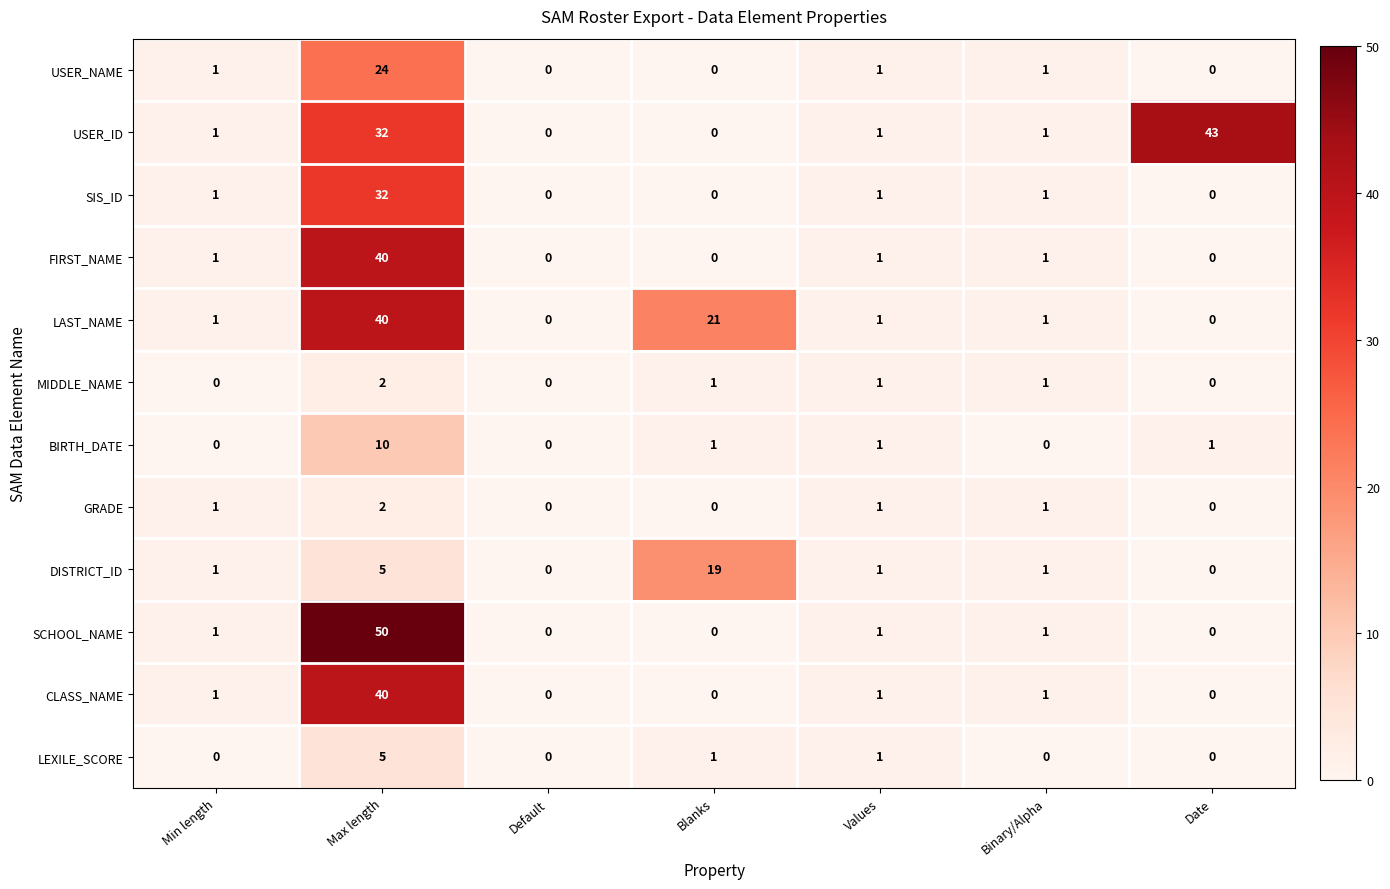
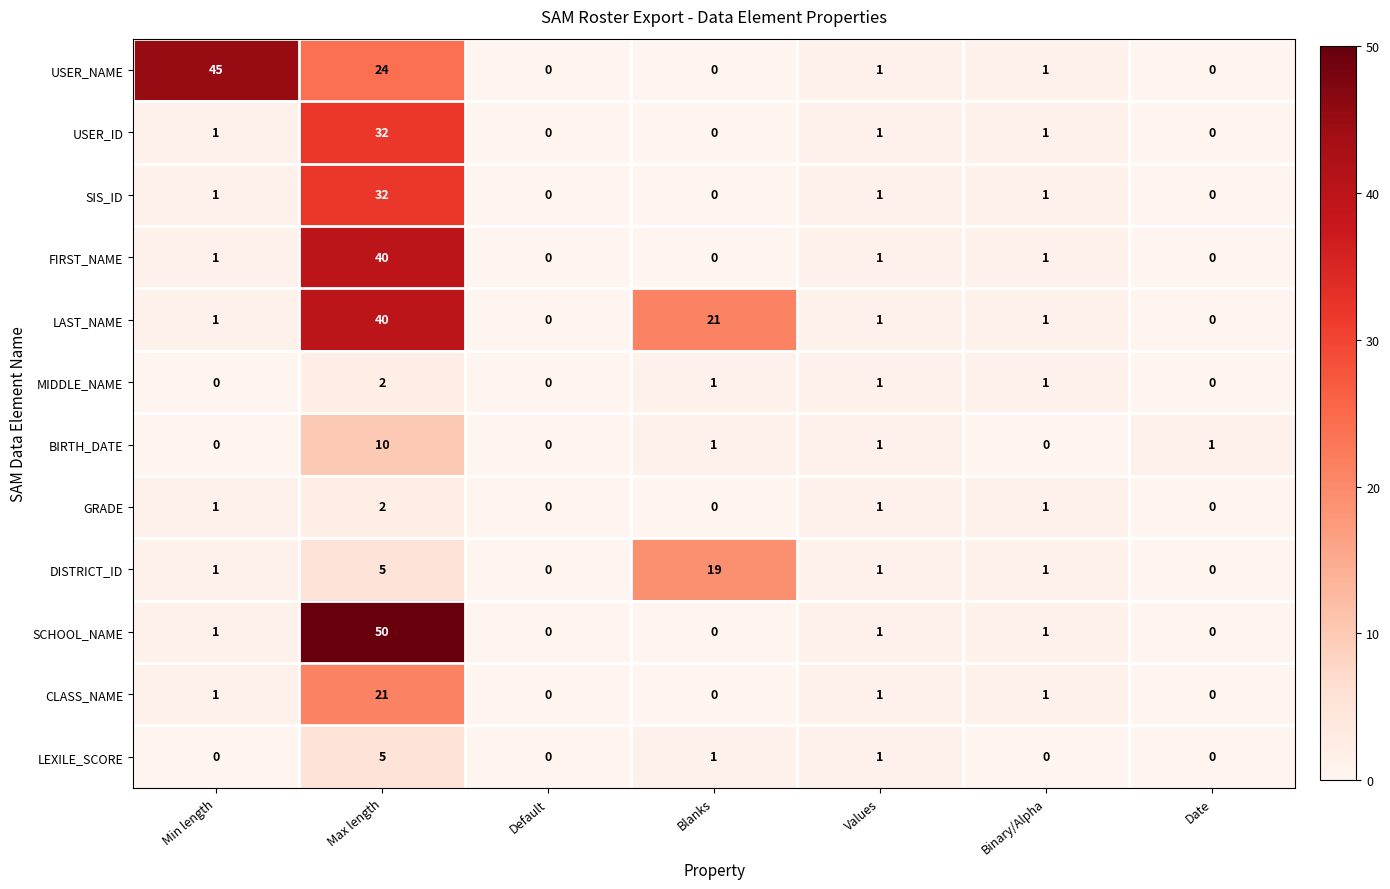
  {
    "USER_NAME": {
-     "Min length": 1,
+     "Min length": 45,
      "Max length": 24,
      "Default": 0,
      "Blanks": 0,
      "Values": 1,
      "Binary/Alpha": 1,
      "Date": 0
    },
    "USER_ID": {
      "Min length": 1,
      "Max length": 32,
      "Default": 0,
      "Blanks": 0,
      "Values": 1,
      "Binary/Alpha": 1,
-     "Date": 43
+     "Date": 0
    },
    "SIS_ID": {
      "Min length": 1,
      "Max length": 32,
      "Default": 0,
      "Blanks": 0,
      "Values": 1,
      "Binary/Alpha": 1,
      "Date": 0
    },
    "FIRST_NAME": {
      "Min length": 1,
      "Max length": 40,
      "Default": 0,
      "Blanks": 0,
      "Values": 1,
      "Binary/Alpha": 1,
      "Date": 0
    },
    "LAST_NAME": {
      "Min length": 1,
      "Max length": 40,
      "Default": 0,
      "Blanks": 21,
      "Values": 1,
      "Binary/Alpha": 1,
      "Date": 0
    },
    "MIDDLE_NAME": {
      "Min length": 0,
      "Max length": 2,
      "Default": 0,
      "Blanks": 1,
      "Values": 1,
      "Binary/Alpha": 1,
      "Date": 0
    },
    "BIRTH_DATE": {
      "Min length": 0,
      "Max length": 10,
      "Default": 0,
      "Blanks": 1,
      "Values": 1,
      "Binary/Alpha": 0,
      "Date": 1
    },
    "GRADE": {
      "Min length": 1,
      "Max length": 2,
      "Default": 0,
      "Blanks": 0,
      "Values": 1,
      "Binary/Alpha": 1,
      "Date": 0
    },
    "DISTRICT_ID": {
      "Min length": 1,
      "Max length": 5,
      "Default": 0,
      "Blanks": 19,
      "Values": 1,
      "Binary/Alpha": 1,
      "Date": 0
    },
    "SCHOOL_NAME": {
      "Min length": 1,
      "Max length": 50,
      "Default": 0,
      "Blanks": 0,
      "Values": 1,
      "Binary/Alpha": 1,
      "Date": 0
    },
    "CLASS_NAME": {
      "Min length": 1,
-     "Max length": 40,
+     "Max length": 21,
      "Default": 0,
      "Blanks": 0,
      "Values": 1,
      "Binary/Alpha": 1,
      "Date": 0
    },
    "LEXILE_SCORE": {
      "Min length": 0,
      "Max length": 5,
      "Default": 0,
      "Blanks": 1,
      "Values": 1,
      "Binary/Alpha": 0,
      "Date": 0
    }
  }
